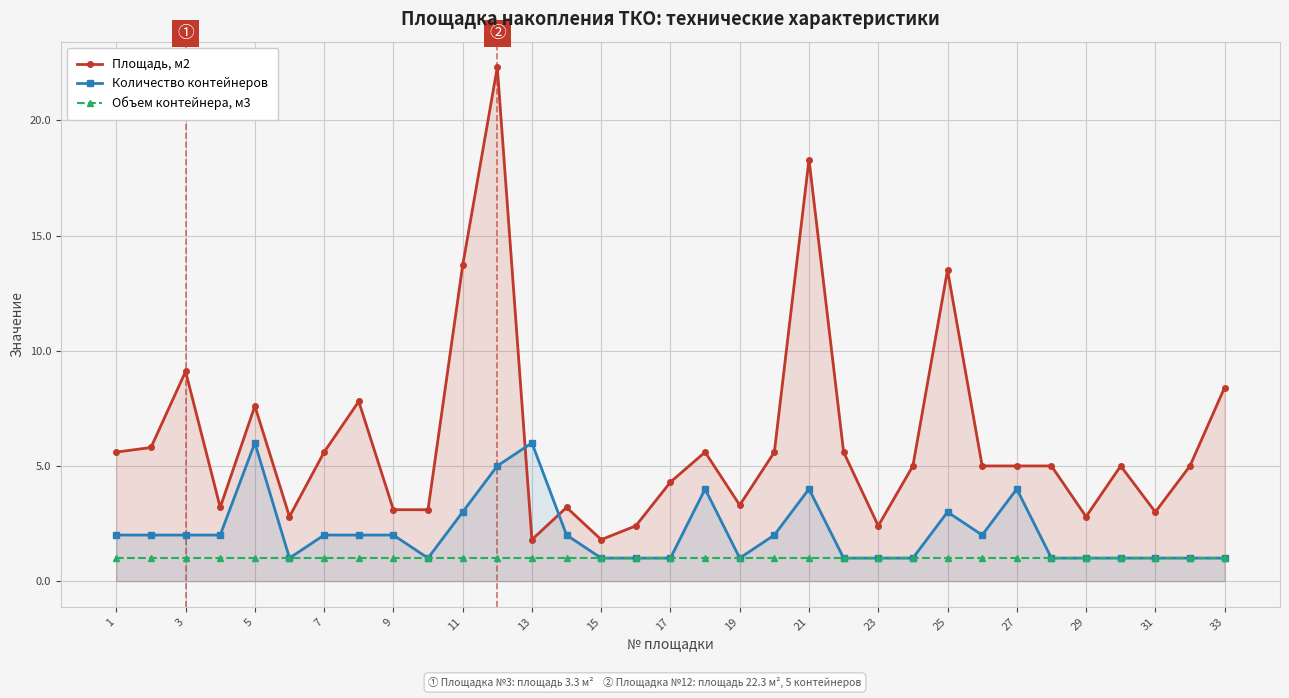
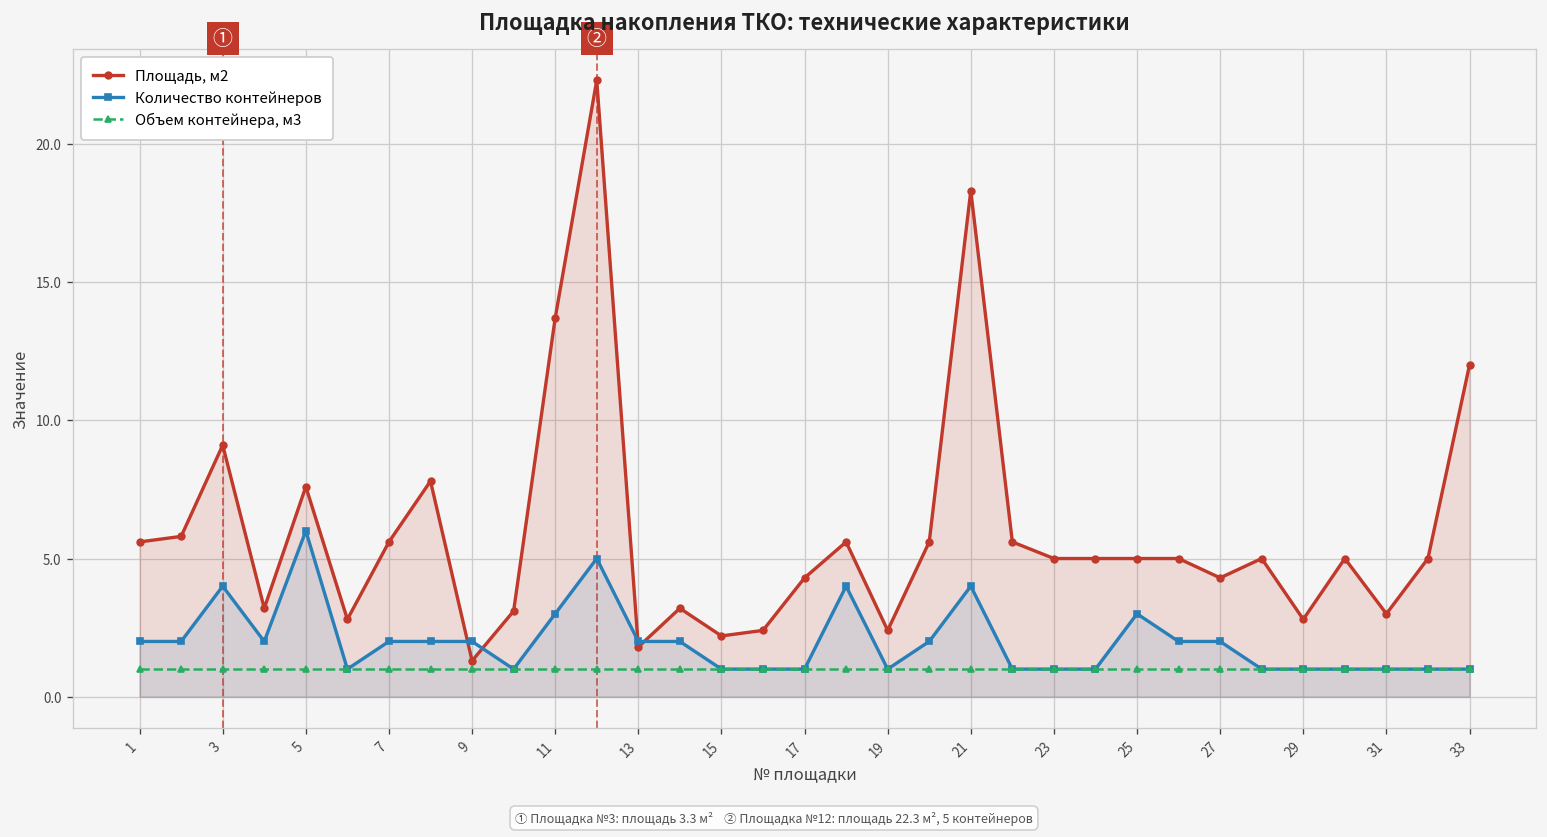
  {
    "Площадь, м2": {
      "1": 5.6,
      "3": 9.1,
      "5": 7.6,
      "7": 5.6,
-     "9": 3.1,
+     "9": 1.3,
      "11": 13.7,
      "13": 1.8,
-     "15": 1.8,
+     "15": 2.2,
      "17": 4.3,
-     "19": 3.3,
+     "19": 2.4,
      "21": 18.3,
-     "23": 2.4,
-     "25": 13.5,
-     "27": 5.0,
+     "23": 5.0,
+     "25": 5.0,
+     "27": 4.3,
      "29": 2.8,
      "31": 3.0,
-     "33": 8.4
+     "33": 12.0
    },
    "Количество контейнеров": {
      "1": 2,
-     "3": 2,
+     "3": 4,
      "5": 6,
      "7": 2,
      "9": 2,
      "11": 3,
-     "13": 6,
+     "13": 2,
      "21": 4,
      "25": 3,
-     "27": 4
+     "27": 2
    },
    "Объем контейнера, м3": {
      "1": 1.0,
      "3": 1.0,
      "5": 1.0,
      "7": 1.0,
      "9": 1.0,
      "11": 1.0,
      "13": 1.0,
      "21": 1.0,
      "25": 1.0,
      "27": 1.0
    }
  }
